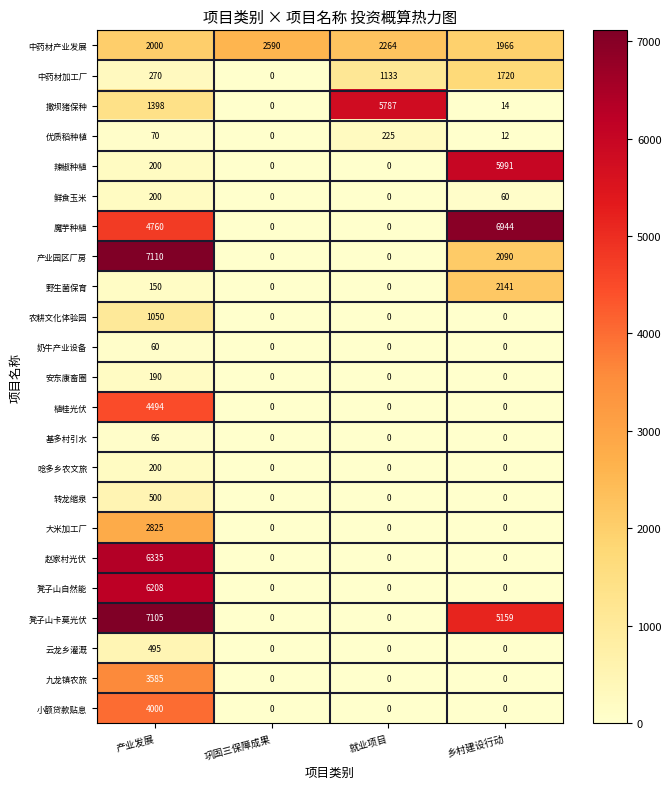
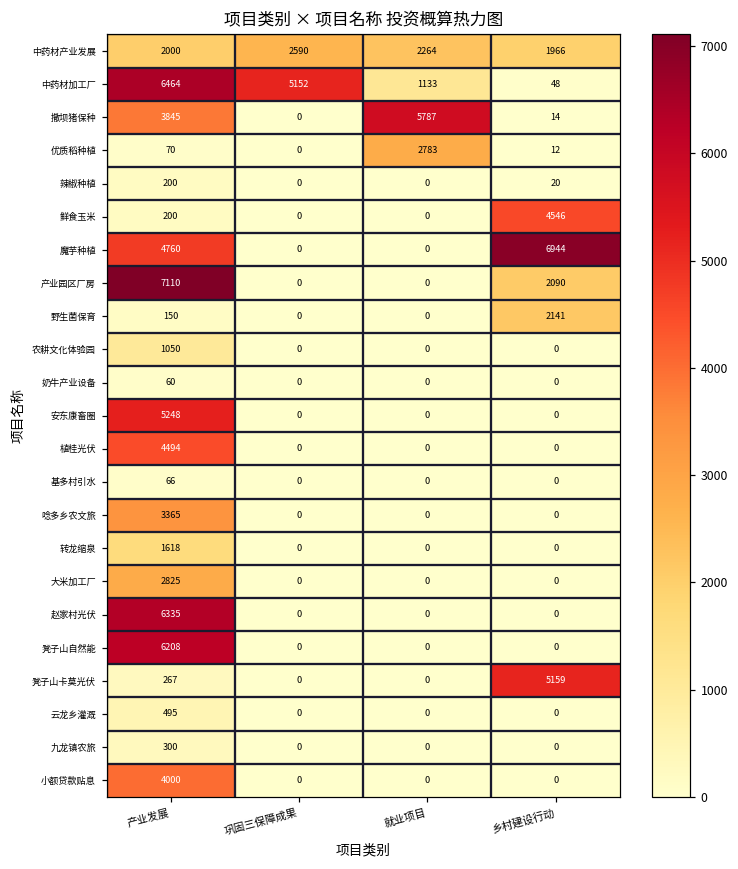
  {
    "中药材产业发展": {
      "产业发展": 2000,
      "巩固三保障成果": 2590,
      "就业项目": 2264,
      "乡村建设行动": 1966
    },
    "中药材加工厂": {
-     "产业发展": 270,
-     "巩固三保障成果": 0,
+     "产业发展": 6464,
+     "巩固三保障成果": 5152,
      "就业项目": 1133,
-     "乡村建设行动": 1720
+     "乡村建设行动": 48
    },
    "撒坝猪保种": {
-     "产业发展": 1398,
+     "产业发展": 3845,
      "巩固三保障成果": 0,
      "就业项目": 5787,
      "乡村建设行动": 14
    },
    "优质稻种植": {
      "产业发展": 70,
      "巩固三保障成果": 0,
-     "就业项目": 225,
+     "就业项目": 2783,
      "乡村建设行动": 12
    },
    "辣椒种植": {
      "产业发展": 200,
      "巩固三保障成果": 0,
      "就业项目": 0,
-     "乡村建设行动": 5991
+     "乡村建设行动": 20
    },
    "鲜食玉米": {
      "产业发展": 200,
      "巩固三保障成果": 0,
      "就业项目": 0,
-     "乡村建设行动": 60
+     "乡村建设行动": 4546
    },
    "魔芋种植": {
      "产业发展": 4760,
      "巩固三保障成果": 0,
      "就业项目": 0,
      "乡村建设行动": 6944
    },
    "产业园区厂房": {
      "产业发展": 7110,
      "巩固三保障成果": 0,
      "就业项目": 0,
      "乡村建设行动": 2090
    },
    "野生菌保育": {
      "产业发展": 150,
      "巩固三保障成果": 0,
      "就业项目": 0,
      "乡村建设行动": 2141
    },
    "农耕文化体验园": {
      "产业发展": 1050,
      "巩固三保障成果": 0,
      "就业项目": 0,
      "乡村建设行动": 0
    },
    "奶牛产业设备": {
      "产业发展": 60,
      "巩固三保障成果": 0,
      "就业项目": 0,
      "乡村建设行动": 0
    },
    "安东康畜圈": {
-     "产业发展": 190,
+     "产业发展": 5248,
      "巩固三保障成果": 0,
      "就业项目": 0,
      "乡村建设行动": 0
    },
    "植桂光伏": {
      "产业发展": 4494,
      "巩固三保障成果": 0,
      "就业项目": 0,
      "乡村建设行动": 0
    },
    "基多村引水": {
      "产业发展": 66,
      "巩固三保障成果": 0,
      "就业项目": 0,
      "乡村建设行动": 0
    },
    "唸多乡农文旅": {
-     "产业发展": 200,
+     "产业发展": 3365,
      "巩固三保障成果": 0,
      "就业项目": 0,
      "乡村建设行动": 0
    },
    "转龙缩泉": {
-     "产业发展": 500,
+     "产业发展": 1618,
      "巩固三保障成果": 0,
      "就业项目": 0,
      "乡村建设行动": 0
    },
    "大米加工厂": {
      "产业发展": 2825,
      "巩固三保障成果": 0,
      "就业项目": 0,
      "乡村建设行动": 0
    },
    "赵家村光伏": {
      "产业发展": 6335,
      "巩固三保障成果": 0,
      "就业项目": 0,
      "乡村建设行动": 0
    },
    "凳子山自然能": {
      "产业发展": 6208,
      "巩固三保障成果": 0,
      "就业项目": 0,
      "乡村建设行动": 0
    },
    "凳子山卡莫光伏": {
-     "产业发展": 7105,
+     "产业发展": 267,
      "巩固三保障成果": 0,
      "就业项目": 0,
      "乡村建设行动": 5159
    },
    "云龙乡灌溉": {
      "产业发展": 495,
      "巩固三保障成果": 0,
      "就业项目": 0,
      "乡村建设行动": 0
    },
    "九龙镇农旅": {
-     "产业发展": 3585,
+     "产业发展": 300,
      "巩固三保障成果": 0,
      "就业项目": 0,
      "乡村建设行动": 0
    },
    "小额贷款贴息": {
      "产业发展": 4000,
      "巩固三保障成果": 0,
      "就业项目": 0,
      "乡村建设行动": 0
    }
  }
